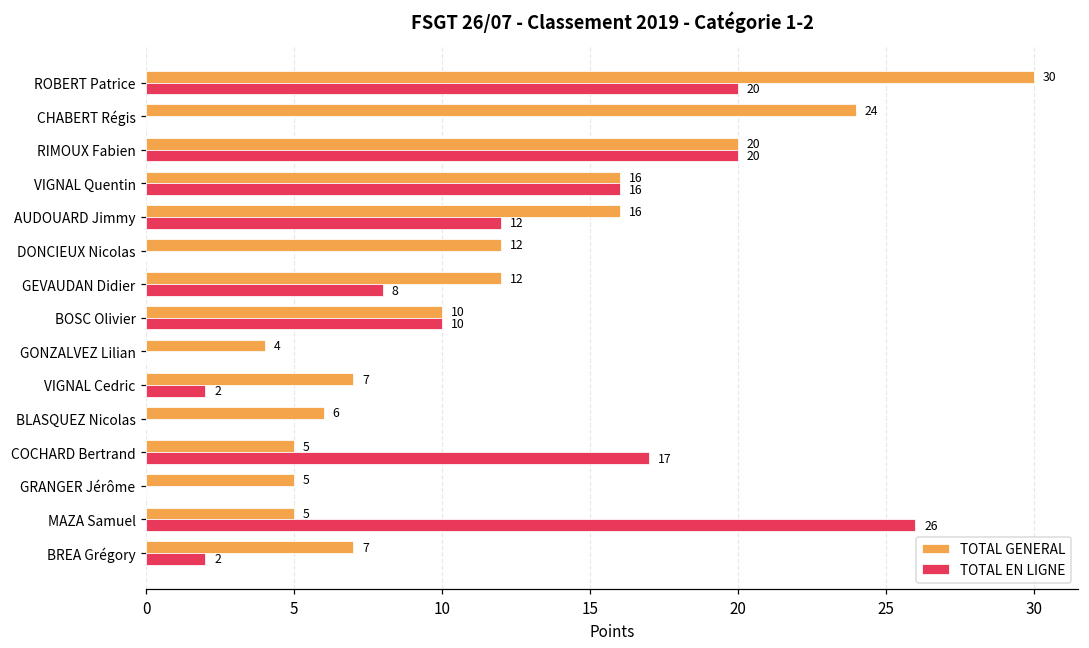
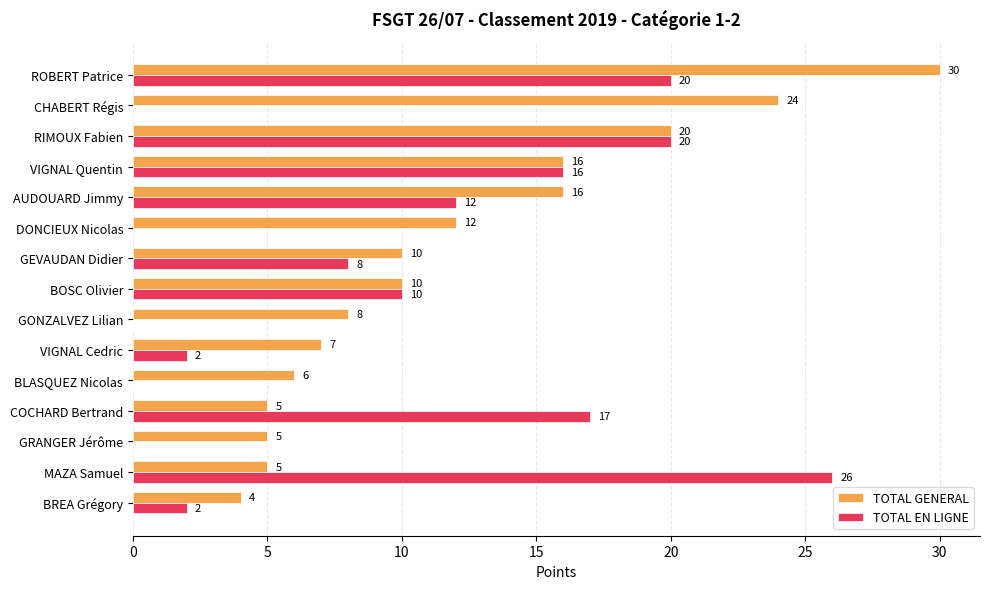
  {
    "TOTAL GENERAL": {
      "ROBERT Patrice": 30,
      "CHABERT Régis": 24,
      "RIMOUX Fabien": 20,
      "VIGNAL Quentin": 16,
      "AUDOUARD Jimmy": 16,
      "DONCIEUX Nicolas": 12,
-     "GEVAUDAN Didier": 12,
+     "GEVAUDAN Didier": 10,
      "BOSC Olivier": 10,
-     "GONZALVEZ Lilian": 4,
+     "GONZALVEZ Lilian": 8,
      "VIGNAL Cedric": 7,
      "BLASQUEZ Nicolas": 6,
      "COCHARD Bertrand": 5,
      "GRANGER Jérôme": 5,
      "MAZA Samuel": 5,
-     "BREA Grégory": 7
+     "BREA Grégory": 4
    },
    "TOTAL EN LIGNE": {
      "ROBERT Patrice": 20,
      "RIMOUX Fabien": 20,
      "VIGNAL Quentin": 16,
      "AUDOUARD Jimmy": 12,
      "GEVAUDAN Didier": 8,
      "BOSC Olivier": 10,
      "VIGNAL Cedric": 2,
      "COCHARD Bertrand": 17,
      "MAZA Samuel": 26,
      "BREA Grégory": 2
    }
  }
